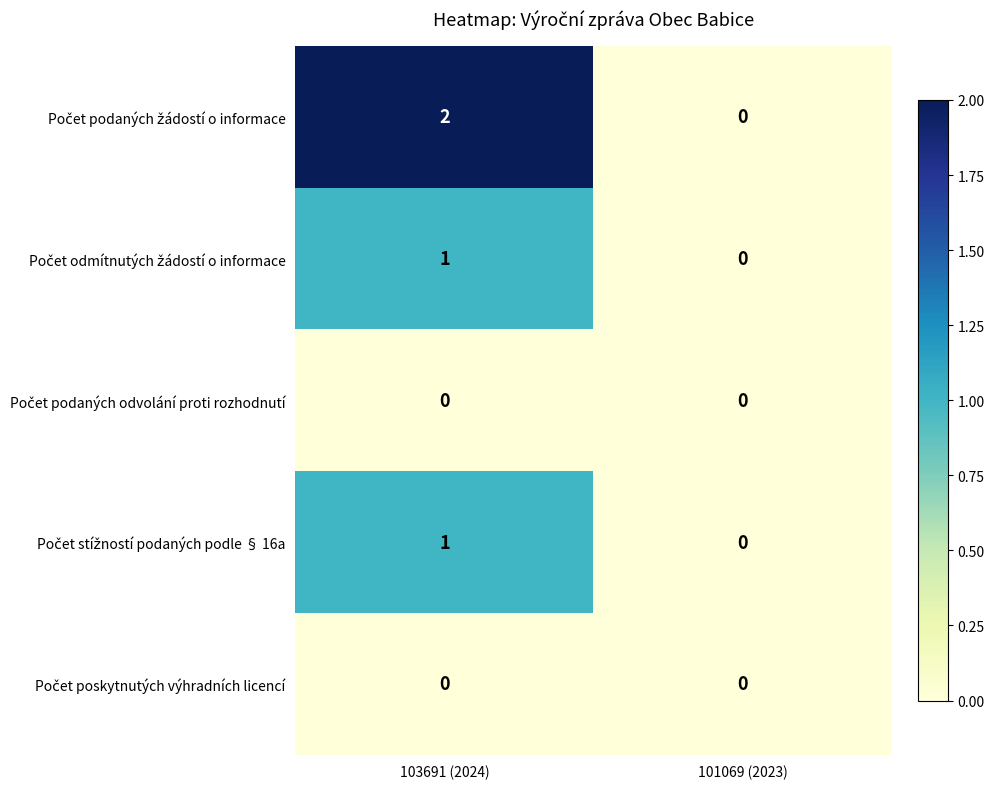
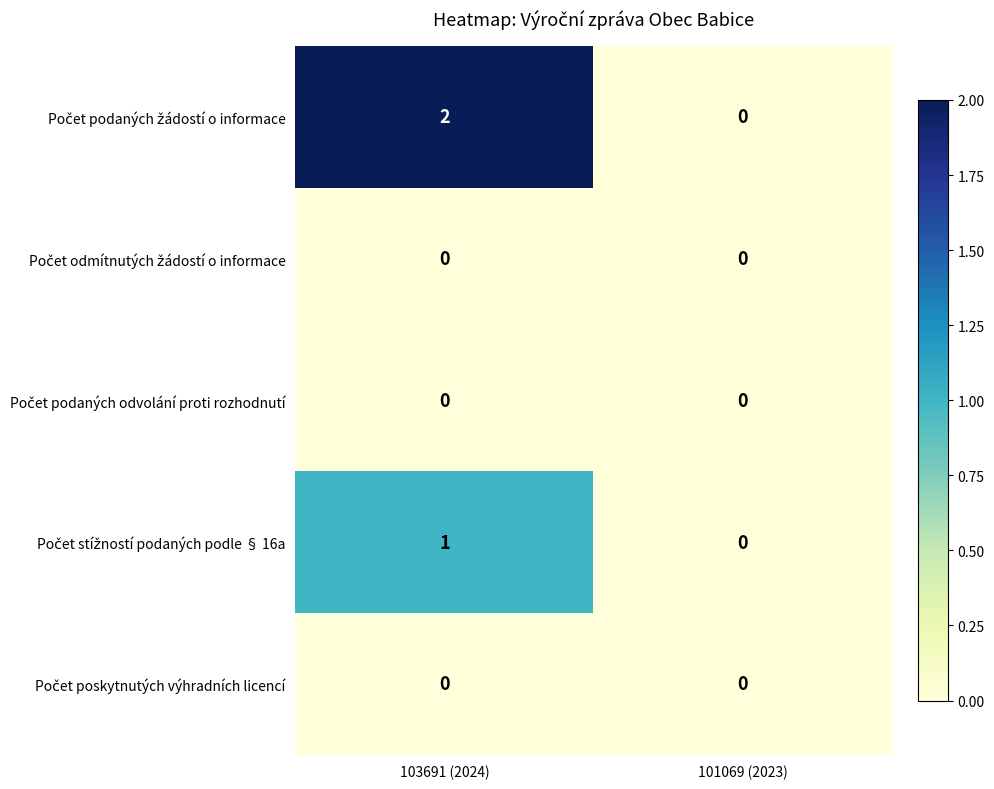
  {
    "Počet podaných žádostí o informace": {
      "103691 (2024)": 2,
      "101069 (2023)": 0
    },
    "Počet odmítnutých žádostí o informace": {
-     "103691 (2024)": 1,
+     "103691 (2024)": 0,
      "101069 (2023)": 0
    },
    "Počet podaných odvolání proti rozhodnutí": {
      "103691 (2024)": 0,
      "101069 (2023)": 0
    },
    "Počet stížností podaných podle § 16a": {
      "103691 (2024)": 1,
      "101069 (2023)": 0
    },
    "Počet poskytnutých výhradních licencí": {
      "103691 (2024)": 0,
      "101069 (2023)": 0
    }
  }
